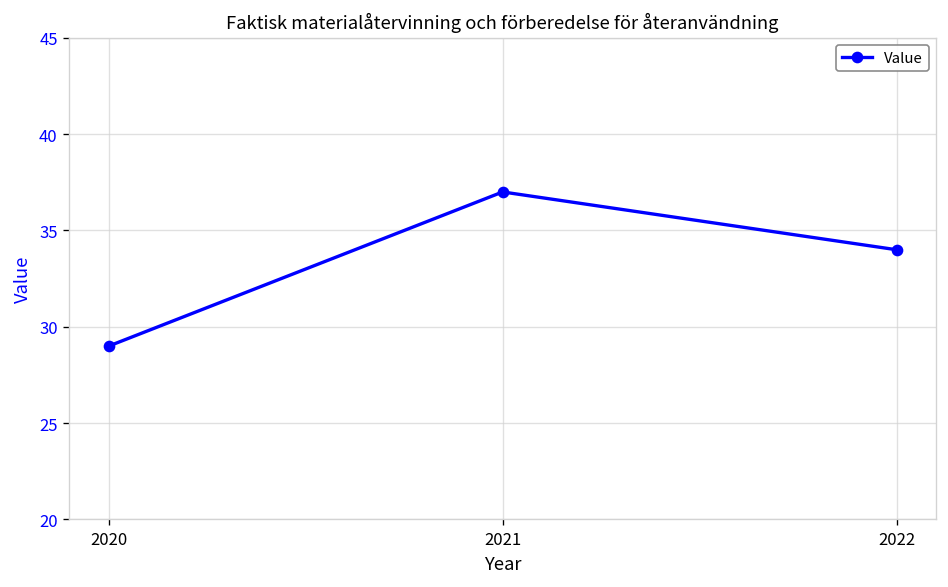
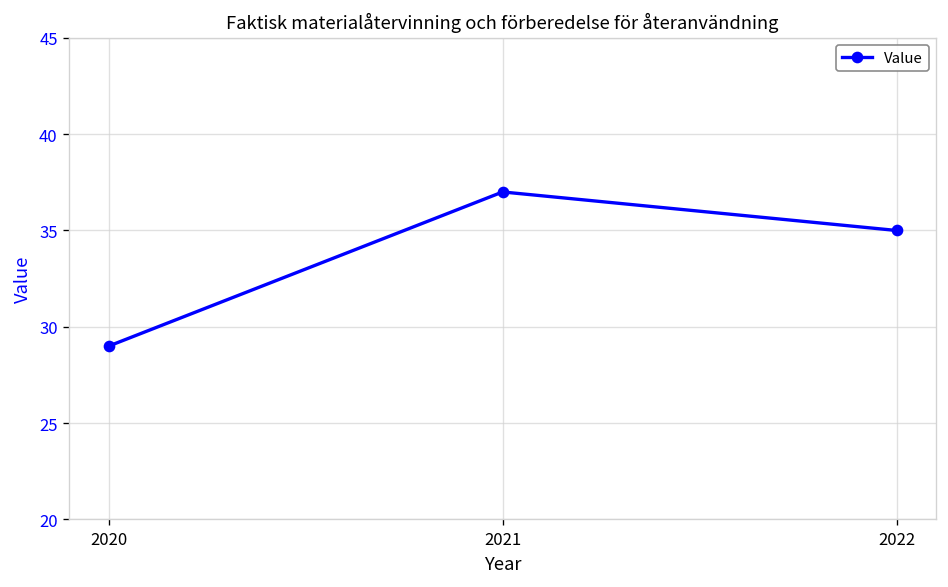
  {
    "2020": 29,
    "2021": 37,
-   "2022": 34
+   "2022": 35
  }
